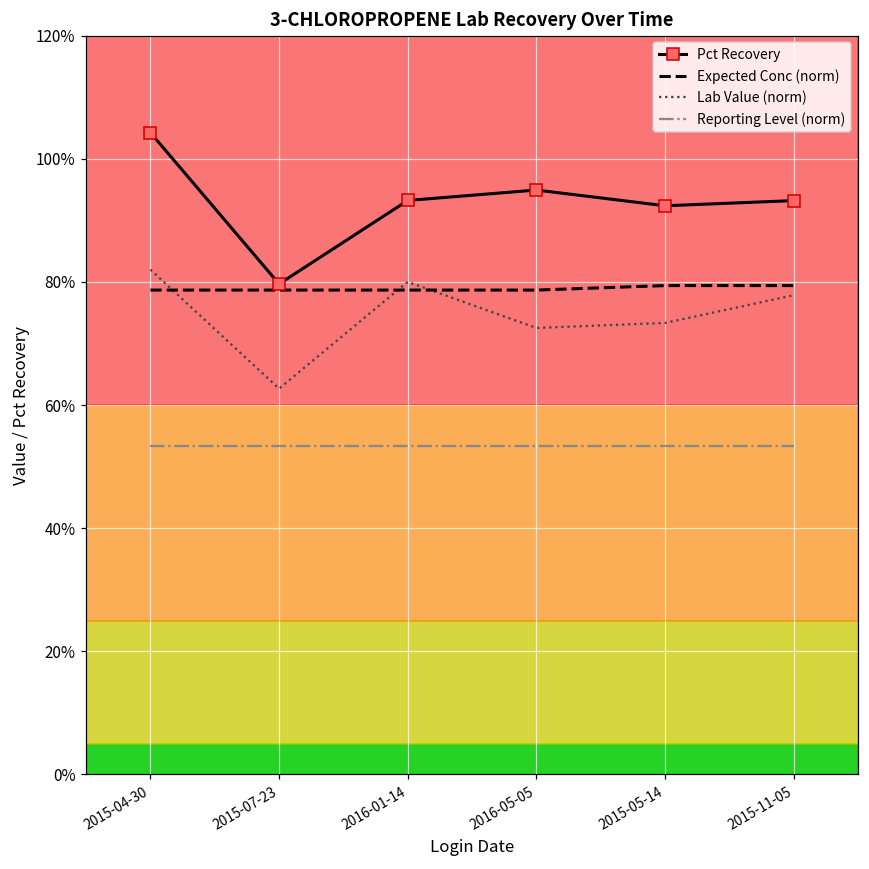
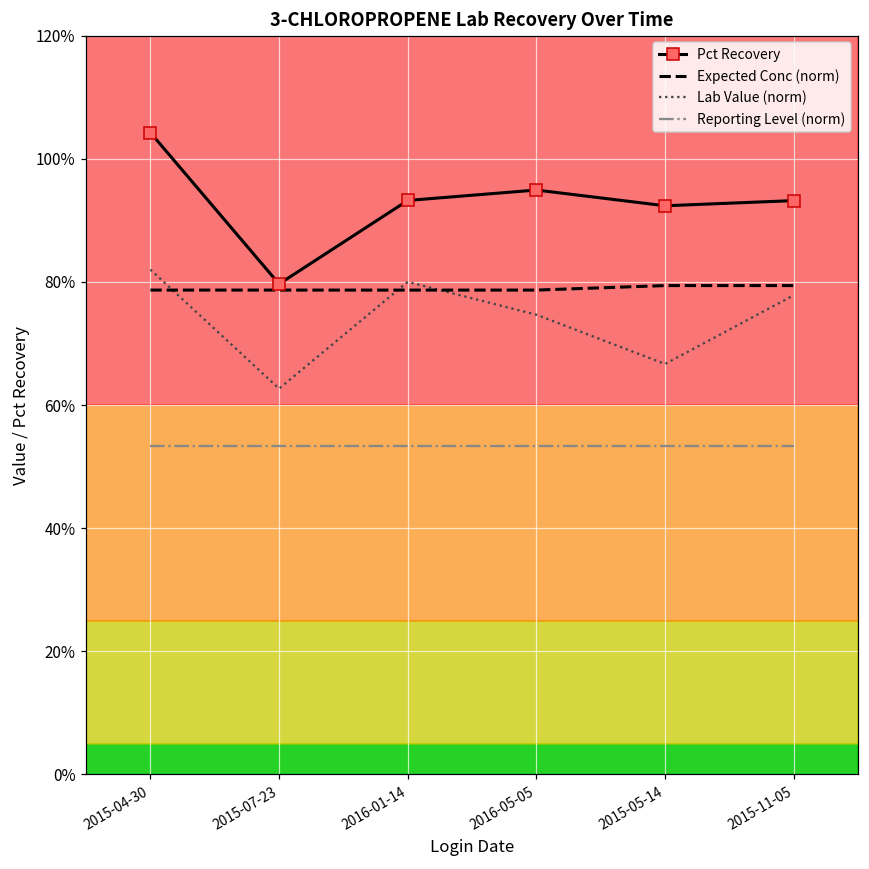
  {
    "Lab Value (norm)": {
      "2015-04-30": "82%",
      "2015-07-23": "63%",
      "2016-01-14": "80%",
-     "2016-05-05": "73%",
-     "2015-05-14": "73%",
+     "2016-05-05": "75%",
+     "2015-05-14": "67%",
      "2015-11-05": "78%"
    },
    "Reporting Level (norm)": {
      "2015-04-30": "53%",
      "2015-07-23": "53%",
      "2016-01-14": "53%",
      "2016-05-05": "53%",
      "2015-05-14": "53%",
      "2015-11-05": "53%"
    }
  }
